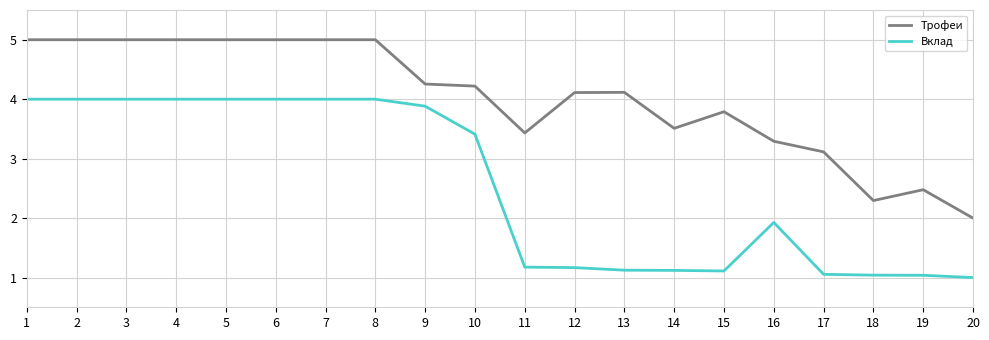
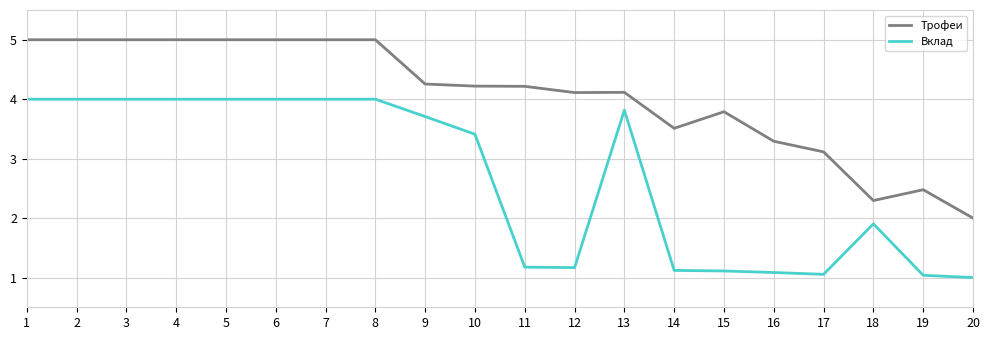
  {
    "Трофеи": {
      "1": 5.0,
      "2": 5.0,
      "3": 5.0,
      "4": 5.0,
      "5": 5.0,
      "6": 5.0,
      "7": 5.0,
      "8": 5.0,
      "9": 4.3,
      "10": 4.2,
-     "11": 3.4,
+     "11": 4.2,
      "12": 4.1,
      "13": 4.1,
      "14": 3.5,
      "15": 3.8,
      "16": 3.3,
      "17": 3.1,
      "18": 2.3,
      "19": 2.5,
      "20": 2.0
    },
    "Вклад": {
      "1": 4.0,
      "2": 4.0,
      "3": 4.0,
      "4": 4.0,
      "5": 4.0,
      "6": 4.0,
      "7": 4.0,
      "8": 4.0,
-     "9": 3.9,
+     "9": 3.7,
      "10": 3.4,
      "11": 1.2,
      "12": 1.2,
-     "13": 1.1,
+     "13": 3.8,
      "14": 1.1,
      "15": 1.1,
-     "16": 1.9,
+     "16": 1.1,
      "17": 1.1,
-     "18": 1.0,
+     "18": 1.9,
      "19": 1.0,
      "20": 1.0
    }
  }
